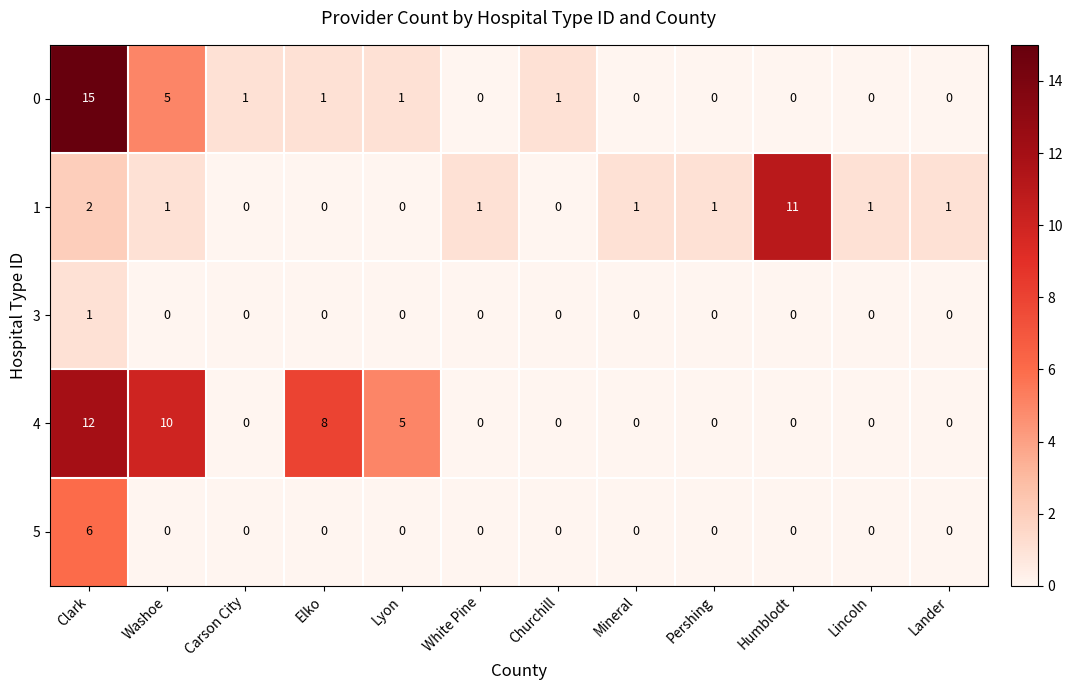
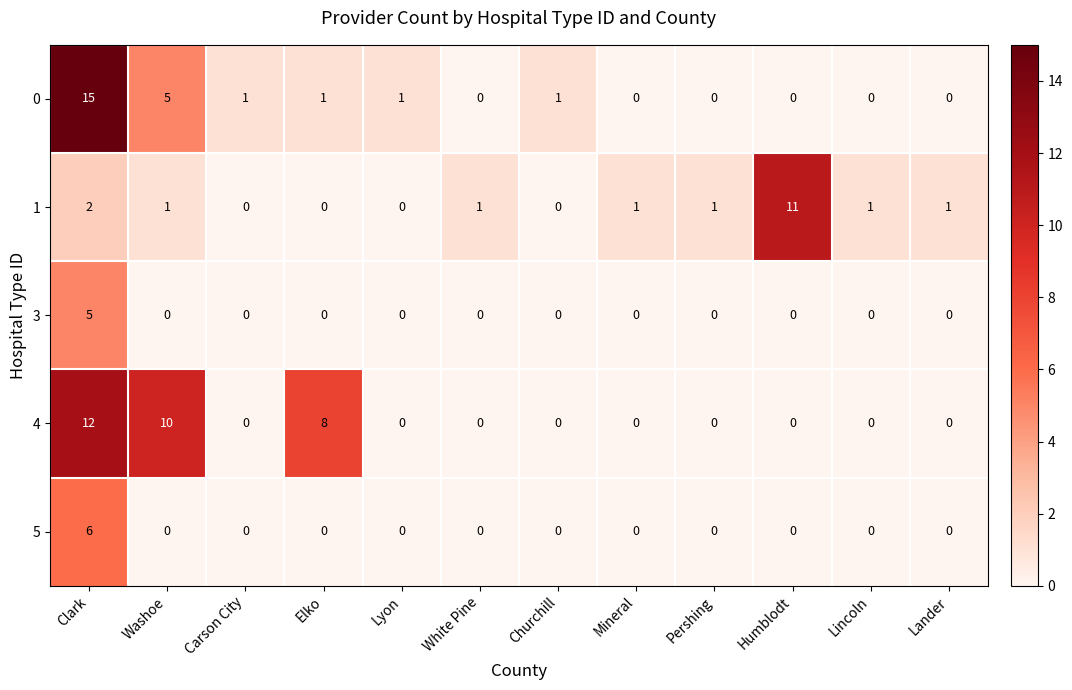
  {
    "0": {
      "Clark": 15,
      "Washoe": 5,
      "Carson City": 1,
      "Elko": 1,
      "Lyon": 1,
      "White Pine": 0,
      "Churchill": 1,
      "Mineral": 0,
      "Pershing": 0,
      "Humblodt": 0,
      "Lincoln": 0,
      "Lander": 0
    },
    "1": {
      "Clark": 2,
      "Washoe": 1,
      "Carson City": 0,
      "Elko": 0,
      "Lyon": 0,
      "White Pine": 1,
      "Churchill": 0,
      "Mineral": 1,
      "Pershing": 1,
      "Humblodt": 11,
      "Lincoln": 1,
      "Lander": 1
    },
    "3": {
-     "Clark": 1,
+     "Clark": 5,
      "Washoe": 0,
      "Carson City": 0,
      "Elko": 0,
      "Lyon": 0,
      "White Pine": 0,
      "Churchill": 0,
      "Mineral": 0,
      "Pershing": 0,
      "Humblodt": 0,
      "Lincoln": 0,
      "Lander": 0
    },
    "4": {
      "Clark": 12,
      "Washoe": 10,
      "Carson City": 0,
      "Elko": 8,
-     "Lyon": 5,
+     "Lyon": 0,
      "White Pine": 0,
      "Churchill": 0,
      "Mineral": 0,
      "Pershing": 0,
      "Humblodt": 0,
      "Lincoln": 0,
      "Lander": 0
    },
    "5": {
      "Clark": 6,
      "Washoe": 0,
      "Carson City": 0,
      "Elko": 0,
      "Lyon": 0,
      "White Pine": 0,
      "Churchill": 0,
      "Mineral": 0,
      "Pershing": 0,
      "Humblodt": 0,
      "Lincoln": 0,
      "Lander": 0
    }
  }
